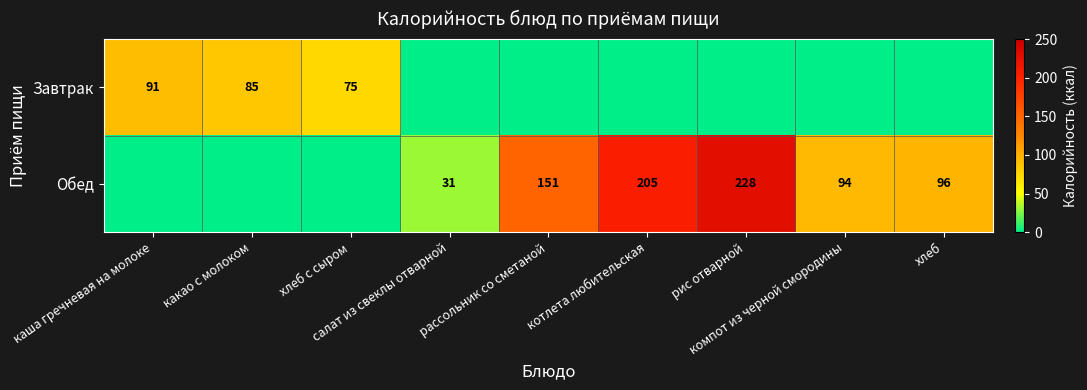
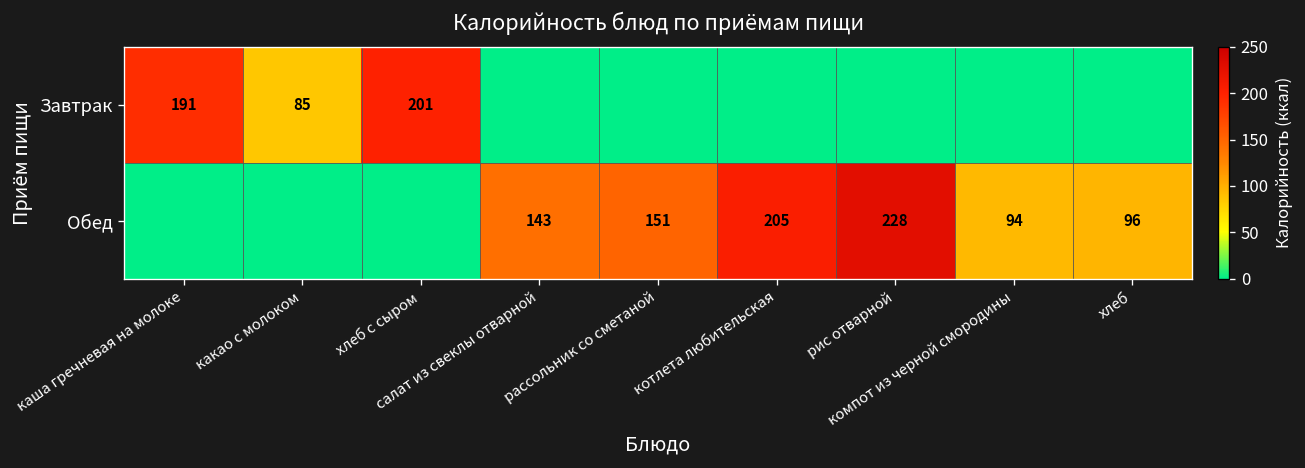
  {
    "Завтрак": {
-     "каша гречневая на молоке": 91,
+     "каша гречневая на молоке": 191,
      "какао с молоком": 85,
-     "хлеб с сыром": 75
+     "хлеб с сыром": 201
    },
    "Обед": {
-     "салат из свеклы отварной": 31,
+     "салат из свеклы отварной": 143,
      "рассольник со сметаной": 151,
      "котлета любительская": 205,
      "рис отварной": 228,
      "компот из черной смородины": 94,
      "хлеб": 96
    }
  }
